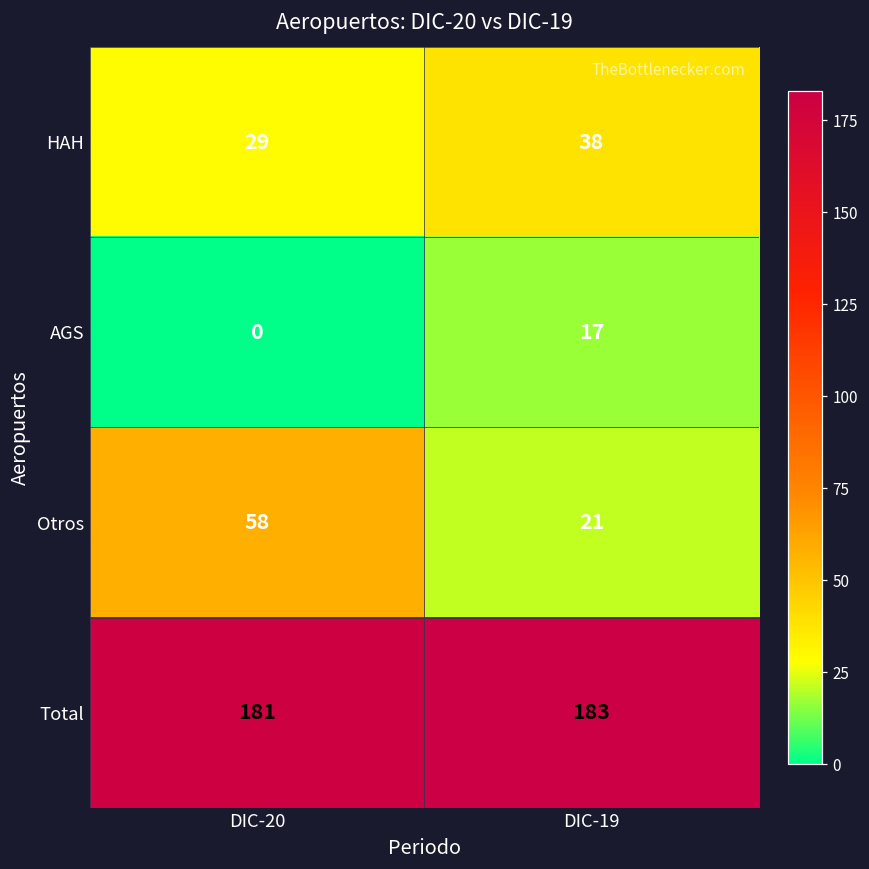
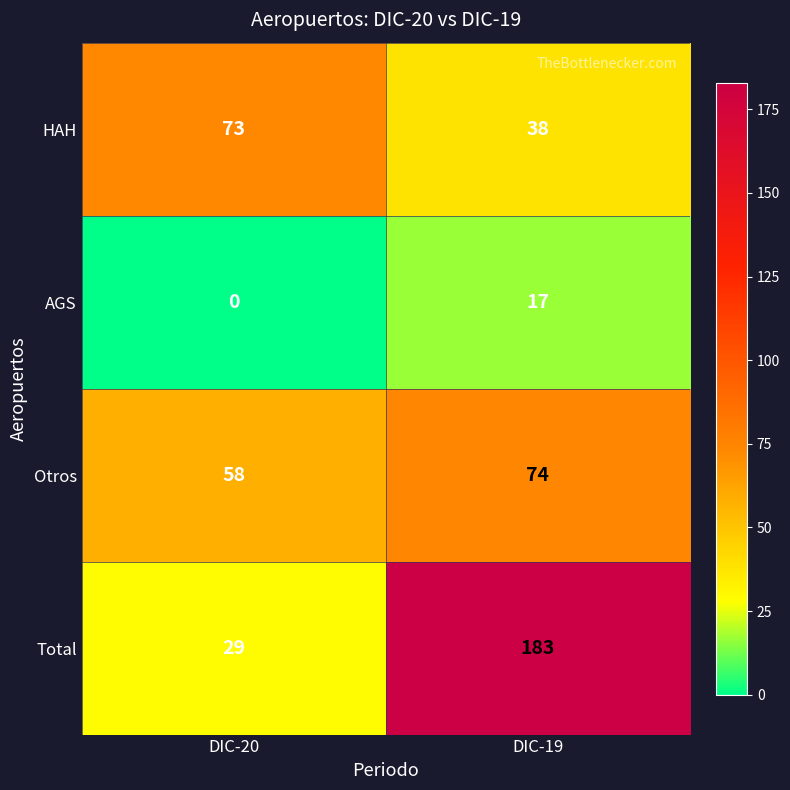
  {
    "HAH": {
-     "DIC-20": 29
+     "DIC-20": 73
    },
    "AGS": {
      "DIC-20": 0,
      "DIC-19": 17
    },
    "Otros": {
      "DIC-20": 58,
-     "DIC-19": 21
+     "DIC-19": 74
    },
    "Total": {
-     "DIC-20": 181,
+     "DIC-20": 29,
      "DIC-19": 183
    }
  }
